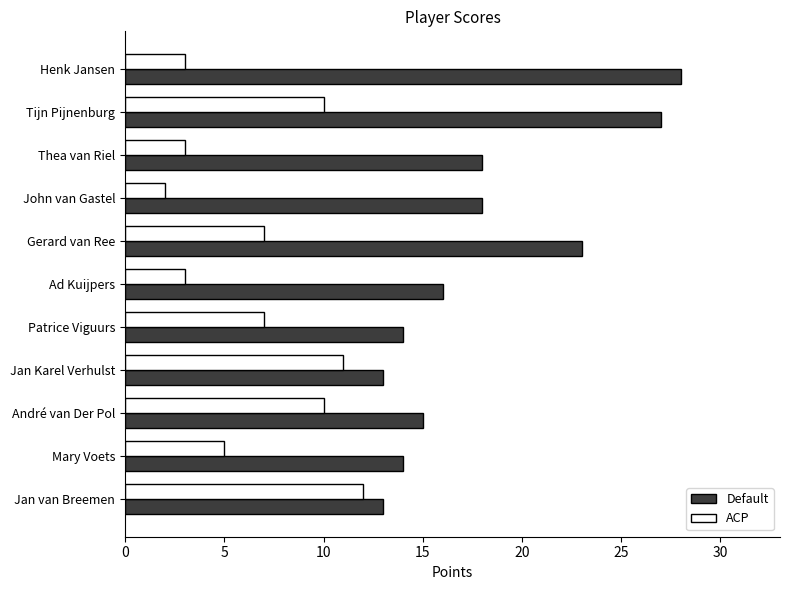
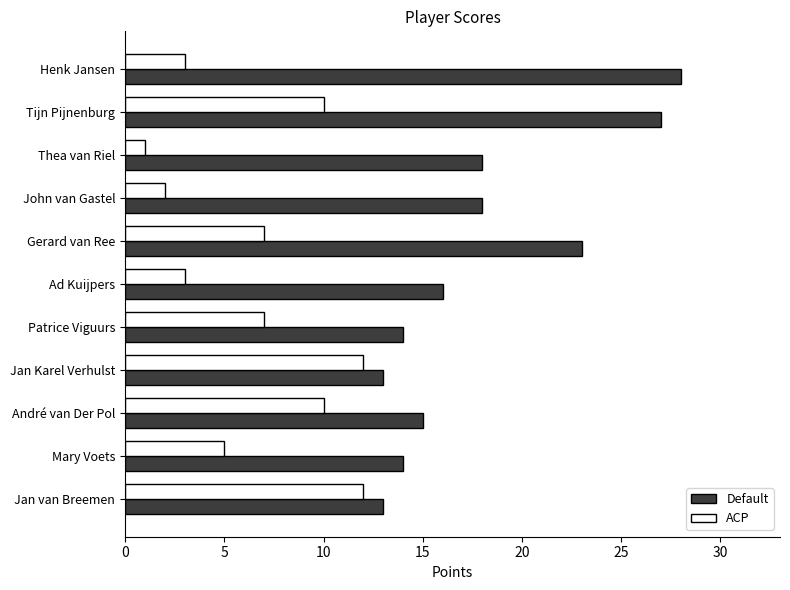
  {
    "Default": {
      "Henk Jansen": 28,
      "Tijn Pijnenburg": 27,
      "Thea van Riel": 18,
      "John van Gastel": 18,
      "Gerard van Ree": 23,
      "Ad Kuijpers": 16,
      "Patrice Viguurs": 14,
      "Jan Karel Verhulst": 13,
      "André van Der Pol": 15,
      "Mary Voets": 14,
      "Jan van Breemen": 13
    },
    "ACP": {
      "Henk Jansen": 3,
      "Tijn Pijnenburg": 10,
-     "Thea van Riel": 3,
+     "Thea van Riel": 1,
      "John van Gastel": 2,
      "Gerard van Ree": 7,
      "Ad Kuijpers": 3,
      "Patrice Viguurs": 7,
-     "Jan Karel Verhulst": 11,
+     "Jan Karel Verhulst": 12,
      "André van Der Pol": 10,
      "Mary Voets": 5,
      "Jan van Breemen": 12
    }
  }
